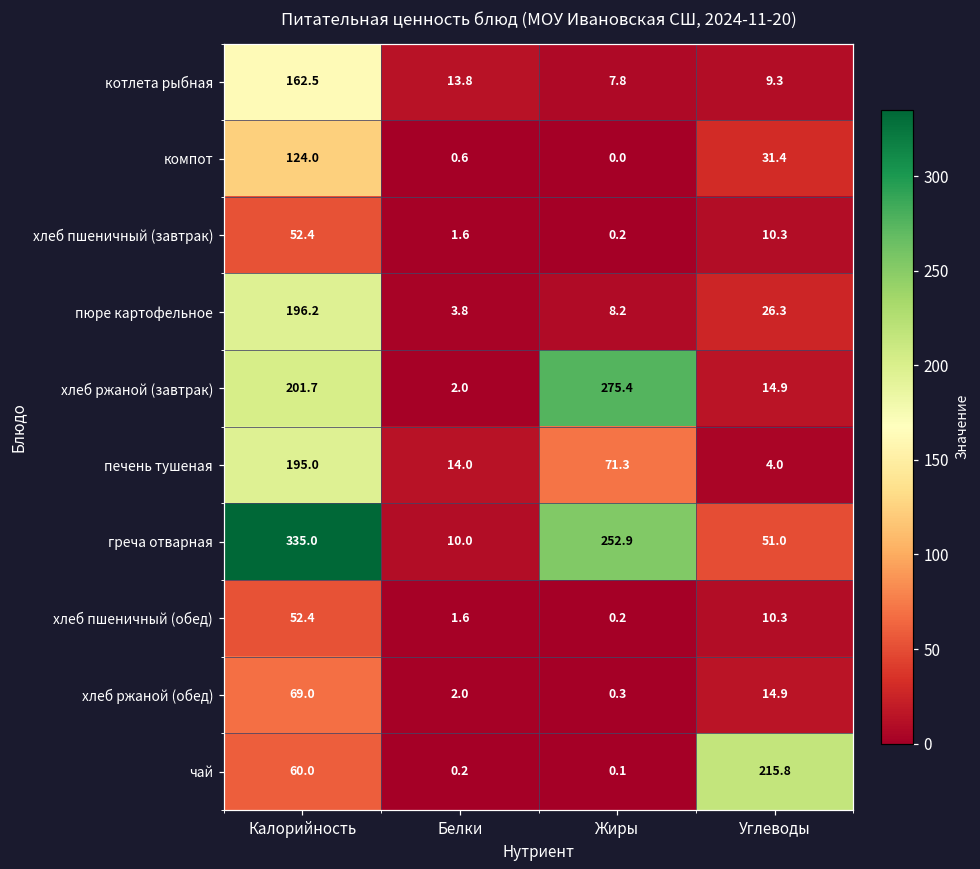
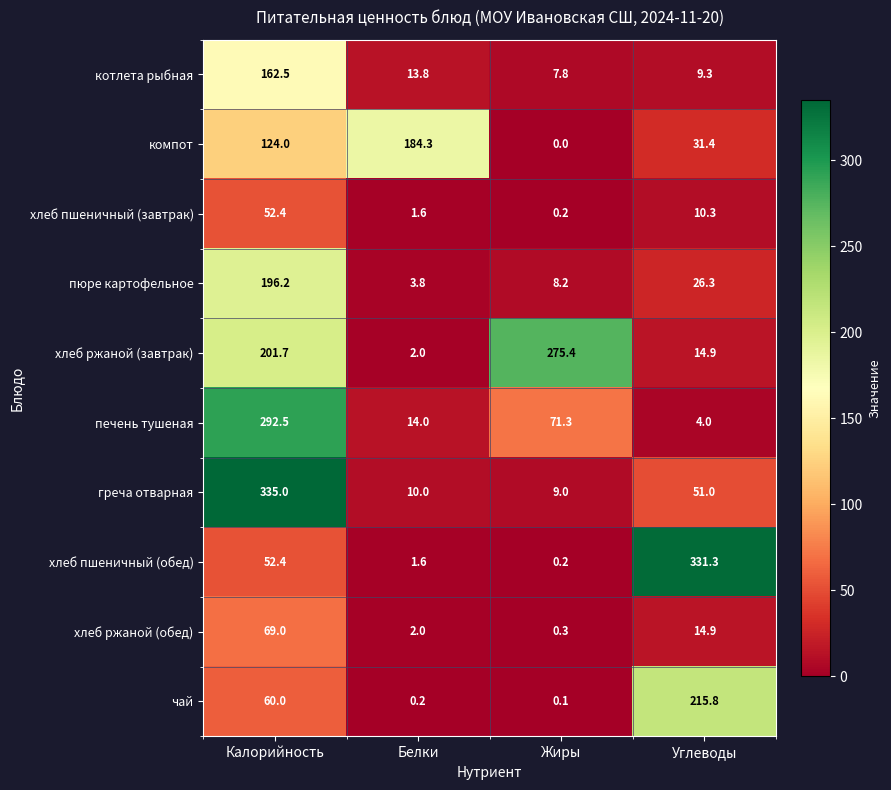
  {
    "котлета рыбная": {
      "Калорийность": 162.5,
      "Белки": 13.8,
      "Жиры": 7.8,
      "Углеводы": 9.3
    },
    "компот": {
      "Калорийность": 124.0,
-     "Белки": 0.6,
+     "Белки": 184.3,
      "Жиры": 0.0,
      "Углеводы": 31.4
    },
    "хлеб пшеничный (завтрак)": {
      "Калорийность": 52.4,
      "Белки": 1.6,
      "Жиры": 0.2,
      "Углеводы": 10.3
    },
    "пюре картофельное": {
      "Калорийность": 196.2,
      "Белки": 3.8,
      "Жиры": 8.2,
      "Углеводы": 26.3
    },
    "хлеб ржаной (завтрак)": {
      "Калорийность": 201.7,
      "Белки": 2.0,
      "Жиры": 275.4,
      "Углеводы": 14.9
    },
    "печень тушеная": {
-     "Калорийность": 195.0,
+     "Калорийность": 292.5,
      "Белки": 14.0,
      "Жиры": 71.3,
      "Углеводы": 4.0
    },
    "греча отварная": {
      "Калорийность": 335.0,
      "Белки": 10.0,
-     "Жиры": 252.9,
+     "Жиры": 9.0,
      "Углеводы": 51.0
    },
    "хлеб пшеничный (обед)": {
      "Калорийность": 52.4,
      "Белки": 1.6,
      "Жиры": 0.2,
-     "Углеводы": 10.3
+     "Углеводы": 331.3
    },
    "хлеб ржаной (обед)": {
      "Калорийность": 69.0,
      "Белки": 2.0,
      "Жиры": 0.3,
      "Углеводы": 14.9
    },
    "чай": {
      "Калорийность": 60.0,
      "Белки": 0.2,
      "Жиры": 0.1,
      "Углеводы": 215.8
    }
  }
